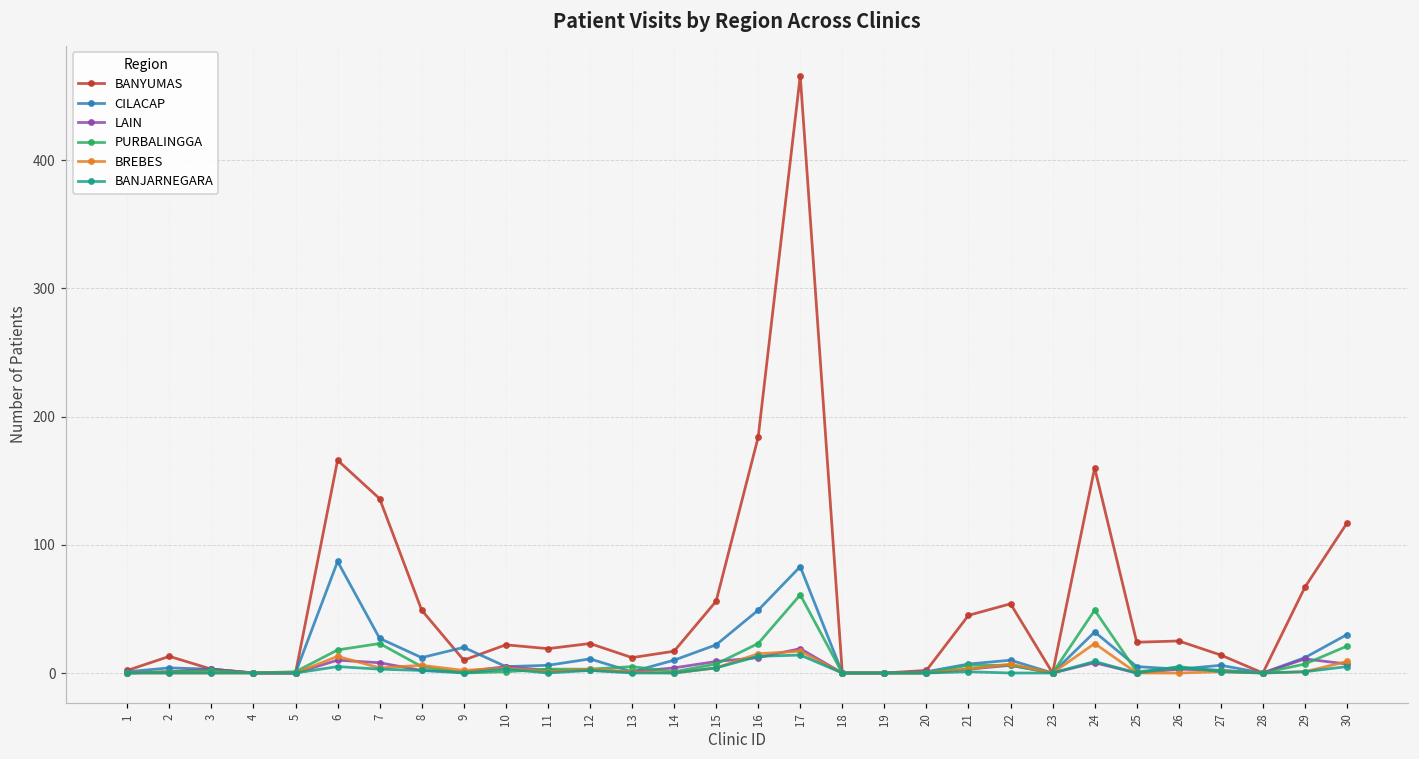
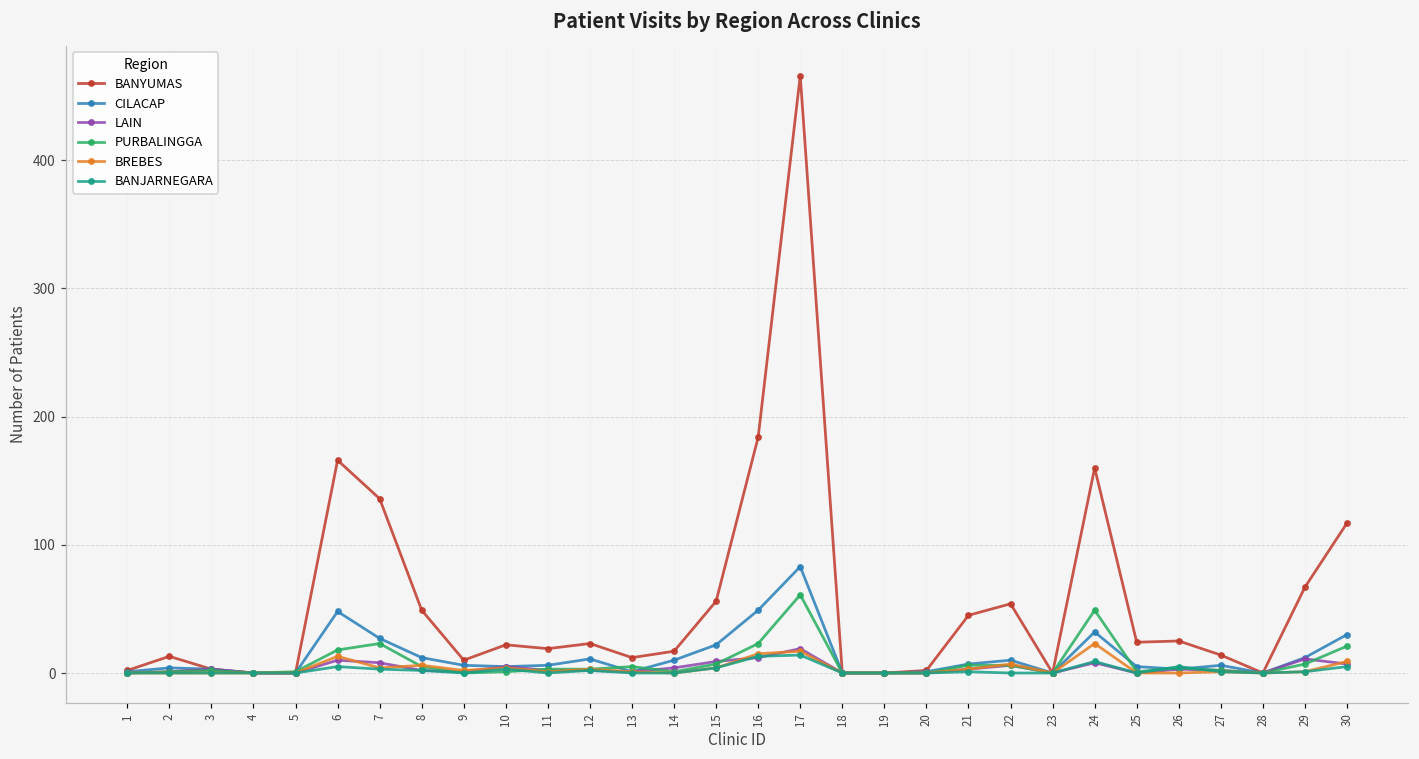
  {
    "BANYUMAS": {
      "2": 13,
      "6": 166,
      "7": 136,
      "8": 49,
      "9": 10,
      "10": 22,
      "11": 19,
      "12": 23,
      "13": 12,
      "14": 17,
      "15": 56,
      "16": 184,
      "17": 466,
      "21": 45,
      "22": 54,
      "24": 160,
      "25": 24,
      "26": 25,
      "27": 14,
      "29": 67,
      "30": 117
    },
    "CILACAP": {
      "2": 4,
-     "6": 87,
+     "6": 48,
      "7": 27,
      "8": 12,
-     "9": 20,
+     "9": 6,
      "11": 6,
      "12": 11,
      "14": 10,
      "15": 22,
      "16": 49,
      "17": 83,
      "22": 10,
      "24": 32,
      "25": 5,
      "27": 6,
      "30": 30
    },
    "LAIN": {
      "6": 10,
      "7": 8,
      "14": 4
    },
    "BREBES": {
      "6": 13,
      "24": 23,
      "26": 0
    }
  }
